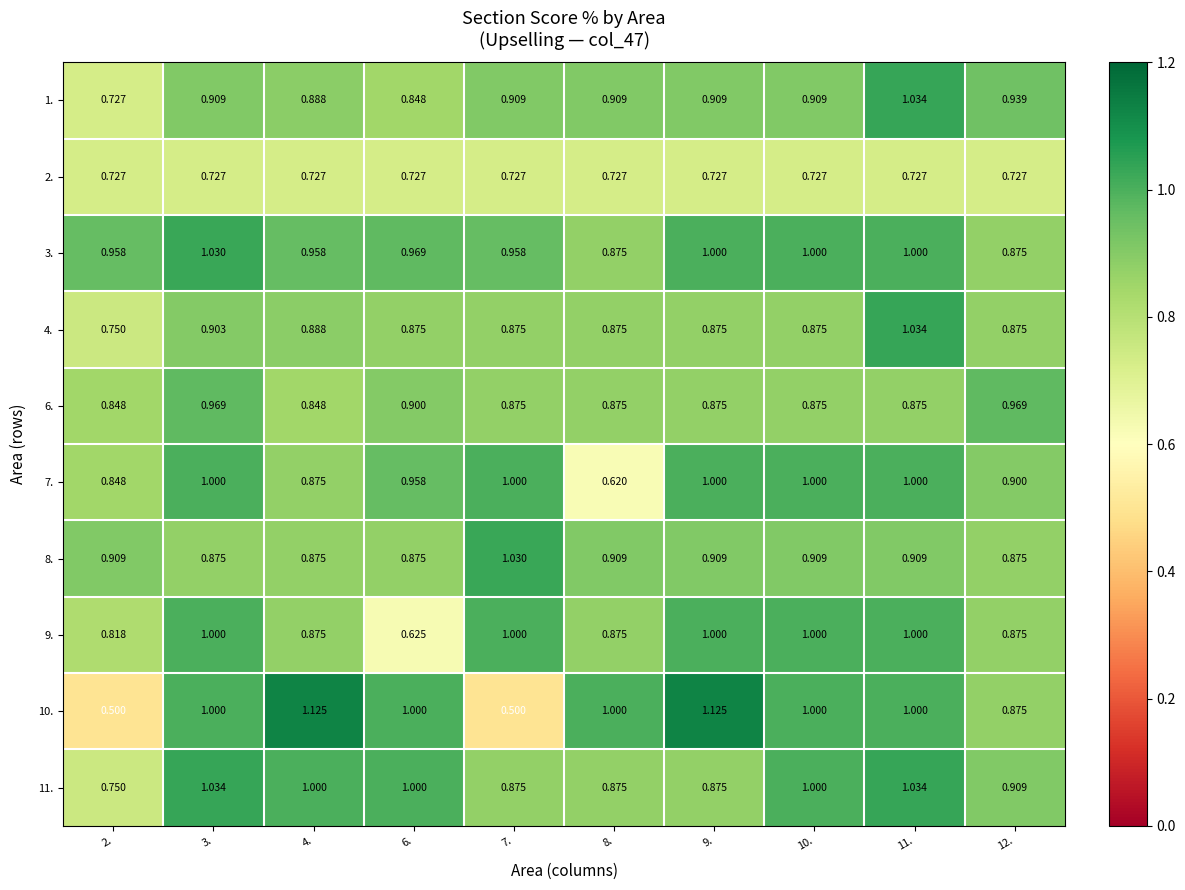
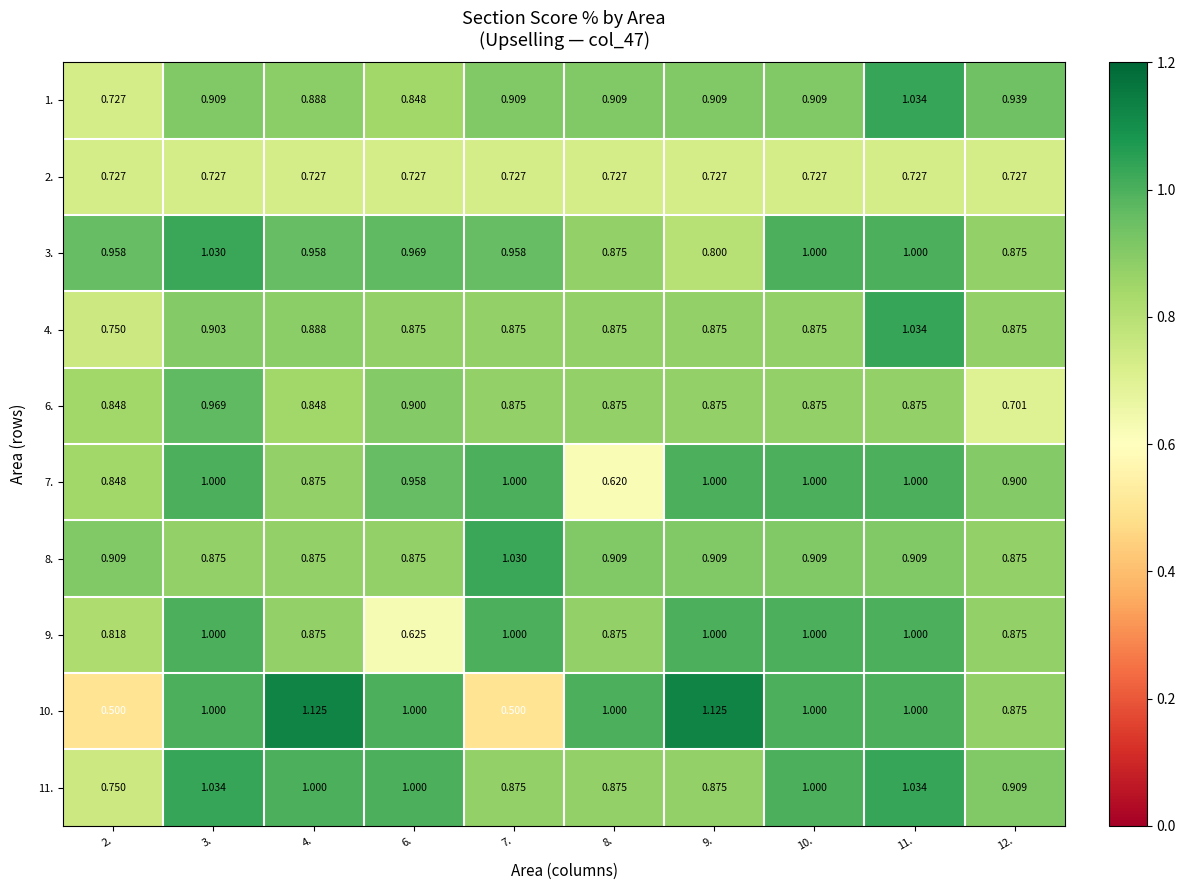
  {
    "1.": {
      "2.": 0.727,
      "3.": 0.909,
      "4.": 0.888,
      "6.": 0.848,
      "7.": 0.909,
      "8.": 0.909,
      "9.": 0.909,
      "10.": 0.909,
      "11.": 1.034,
      "12.": 0.939
    },
    "2.": {
      "2.": 0.727,
      "3.": 0.727,
      "4.": 0.727,
      "6.": 0.727,
      "7.": 0.727,
      "8.": 0.727,
      "9.": 0.727,
      "10.": 0.727,
      "11.": 0.727,
      "12.": 0.727
    },
    "3.": {
      "2.": 0.958,
      "3.": 1.030,
      "4.": 0.958,
      "6.": 0.969,
      "7.": 0.958,
      "8.": 0.875,
-     "9.": 1.000,
+     "9.": 0.800,
      "10.": 1.000,
      "11.": 1.000,
      "12.": 0.875
    },
    "4.": {
      "2.": 0.750,
      "3.": 0.903,
      "4.": 0.888,
      "6.": 0.875,
      "7.": 0.875,
      "8.": 0.875,
      "9.": 0.875,
      "10.": 0.875,
      "11.": 1.034,
      "12.": 0.875
    },
    "6.": {
      "2.": 0.848,
      "3.": 0.969,
      "4.": 0.848,
      "6.": 0.900,
      "7.": 0.875,
      "8.": 0.875,
      "9.": 0.875,
      "10.": 0.875,
      "11.": 0.875,
-     "12.": 0.969
+     "12.": 0.701
    },
    "7.": {
      "2.": 0.848,
      "3.": 1.000,
      "4.": 0.875,
      "6.": 0.958,
      "7.": 1.000,
      "8.": 0.620,
      "9.": 1.000,
      "10.": 1.000,
      "11.": 1.000,
      "12.": 0.900
    },
    "8.": {
      "2.": 0.909,
      "3.": 0.875,
      "4.": 0.875,
      "6.": 0.875,
      "7.": 1.030,
      "8.": 0.909,
      "9.": 0.909,
      "10.": 0.909,
      "11.": 0.909,
      "12.": 0.875
    },
    "9.": {
      "2.": 0.818,
      "3.": 1.000,
      "4.": 0.875,
      "6.": 0.625,
      "7.": 1.000,
      "8.": 0.875,
      "9.": 1.000,
      "10.": 1.000,
      "11.": 1.000,
      "12.": 0.875
    },
    "10.": {
      "2.": 0.500,
      "3.": 1.000,
      "4.": 1.125,
      "6.": 1.000,
      "7.": 0.500,
      "8.": 1.000,
      "9.": 1.125,
      "10.": 1.000,
      "11.": 1.000,
      "12.": 0.875
    },
    "11.": {
      "2.": 0.750,
      "3.": 1.034,
      "4.": 1.000,
      "6.": 1.000,
      "7.": 0.875,
      "8.": 0.875,
      "9.": 0.875,
      "10.": 1.000,
      "11.": 1.034,
      "12.": 0.909
    }
  }
